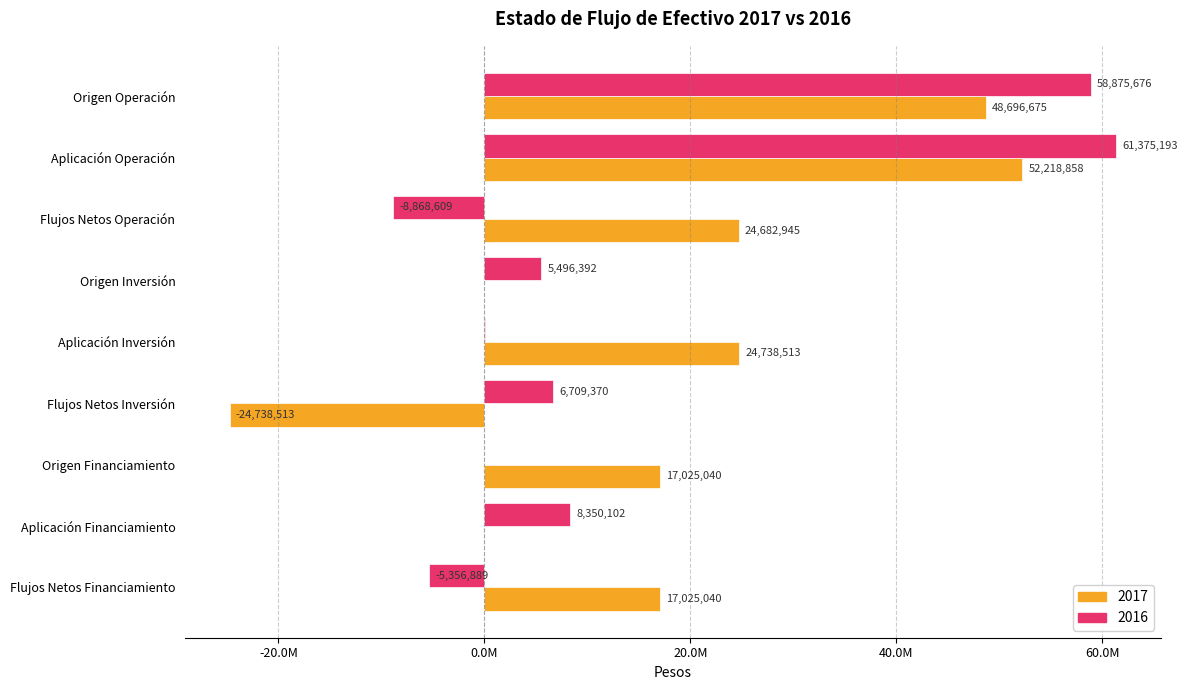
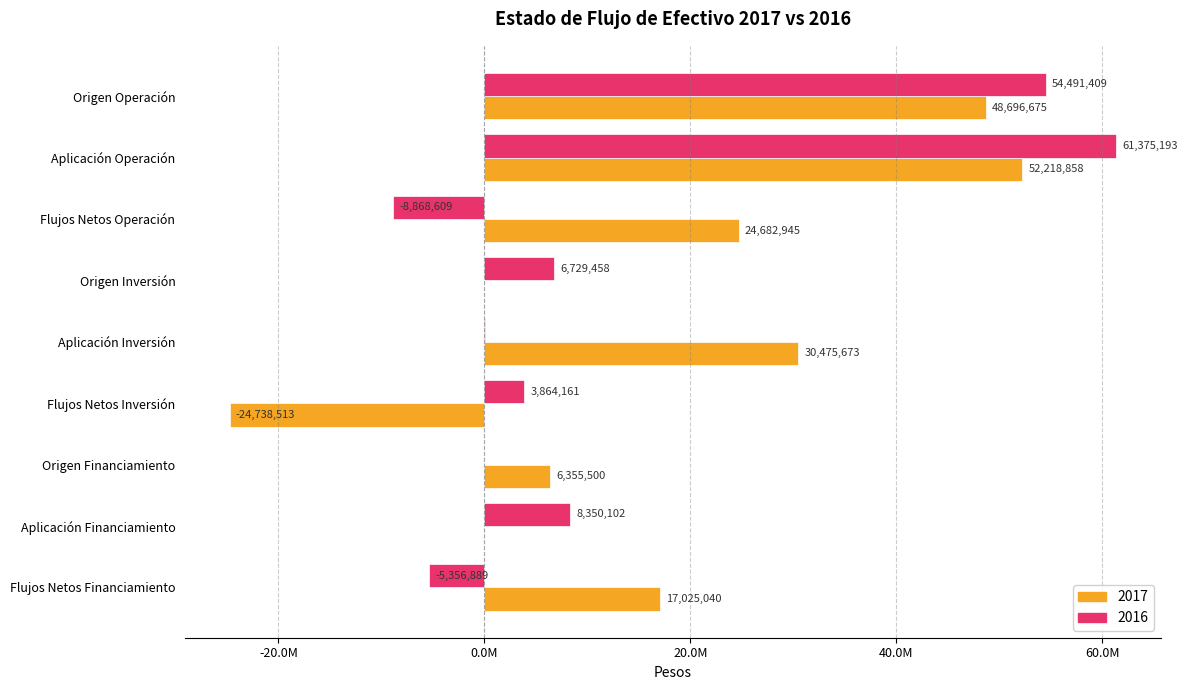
  {
    "2017": {
      "Origen Operación": "48,696,675",
      "Aplicación Operación": "52,218,858",
      "Flujos Netos Operación": "24,682,945",
-     "Aplicación Inversión": "24,738,513",
+     "Aplicación Inversión": "30,475,673",
      "Flujos Netos Inversión": "-24,738,513",
-     "Origen Financiamiento": "17,025,040",
+     "Origen Financiamiento": "6,355,500",
      "Flujos Netos Financiamiento": "17,025,040"
    },
    "2016": {
-     "Origen Operación": "58,875,676",
+     "Origen Operación": "54,491,409",
      "Aplicación Operación": "61,375,193",
      "Flujos Netos Operación": "-8,868,609",
-     "Origen Inversión": "5,496,392",
-     "Flujos Netos Inversión": "6,709,370",
+     "Origen Inversión": "6,729,458",
+     "Flujos Netos Inversión": "3,864,161",
      "Aplicación Financiamiento": "8,350,102",
      "Flujos Netos Financiamiento": "-5,356,889"
    }
  }
